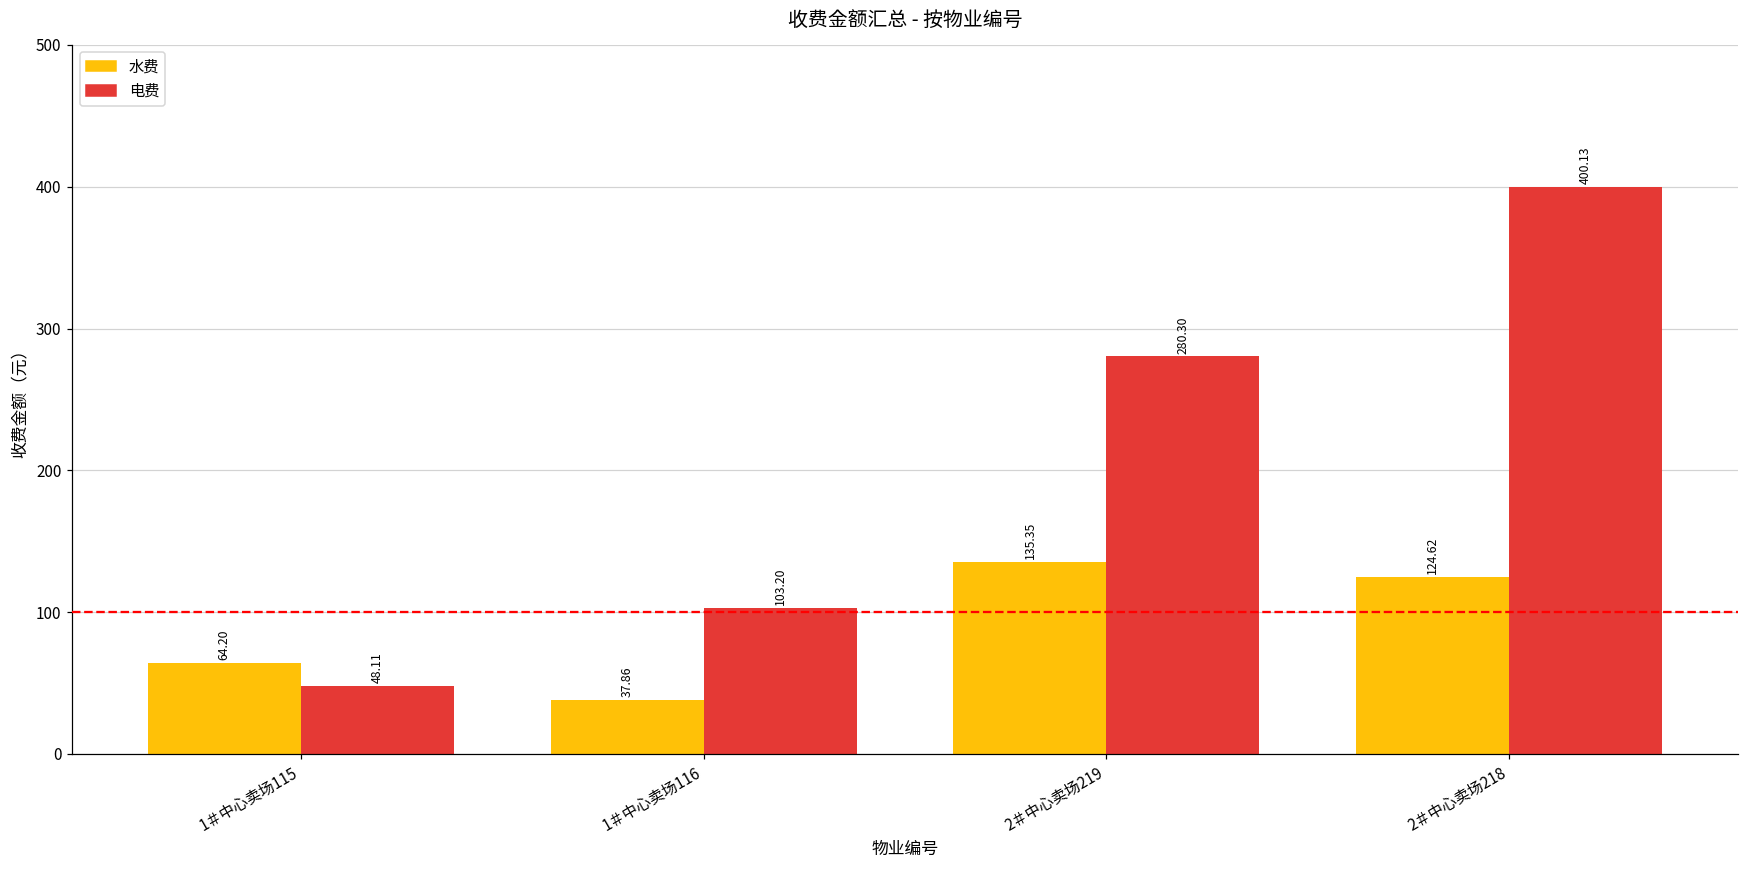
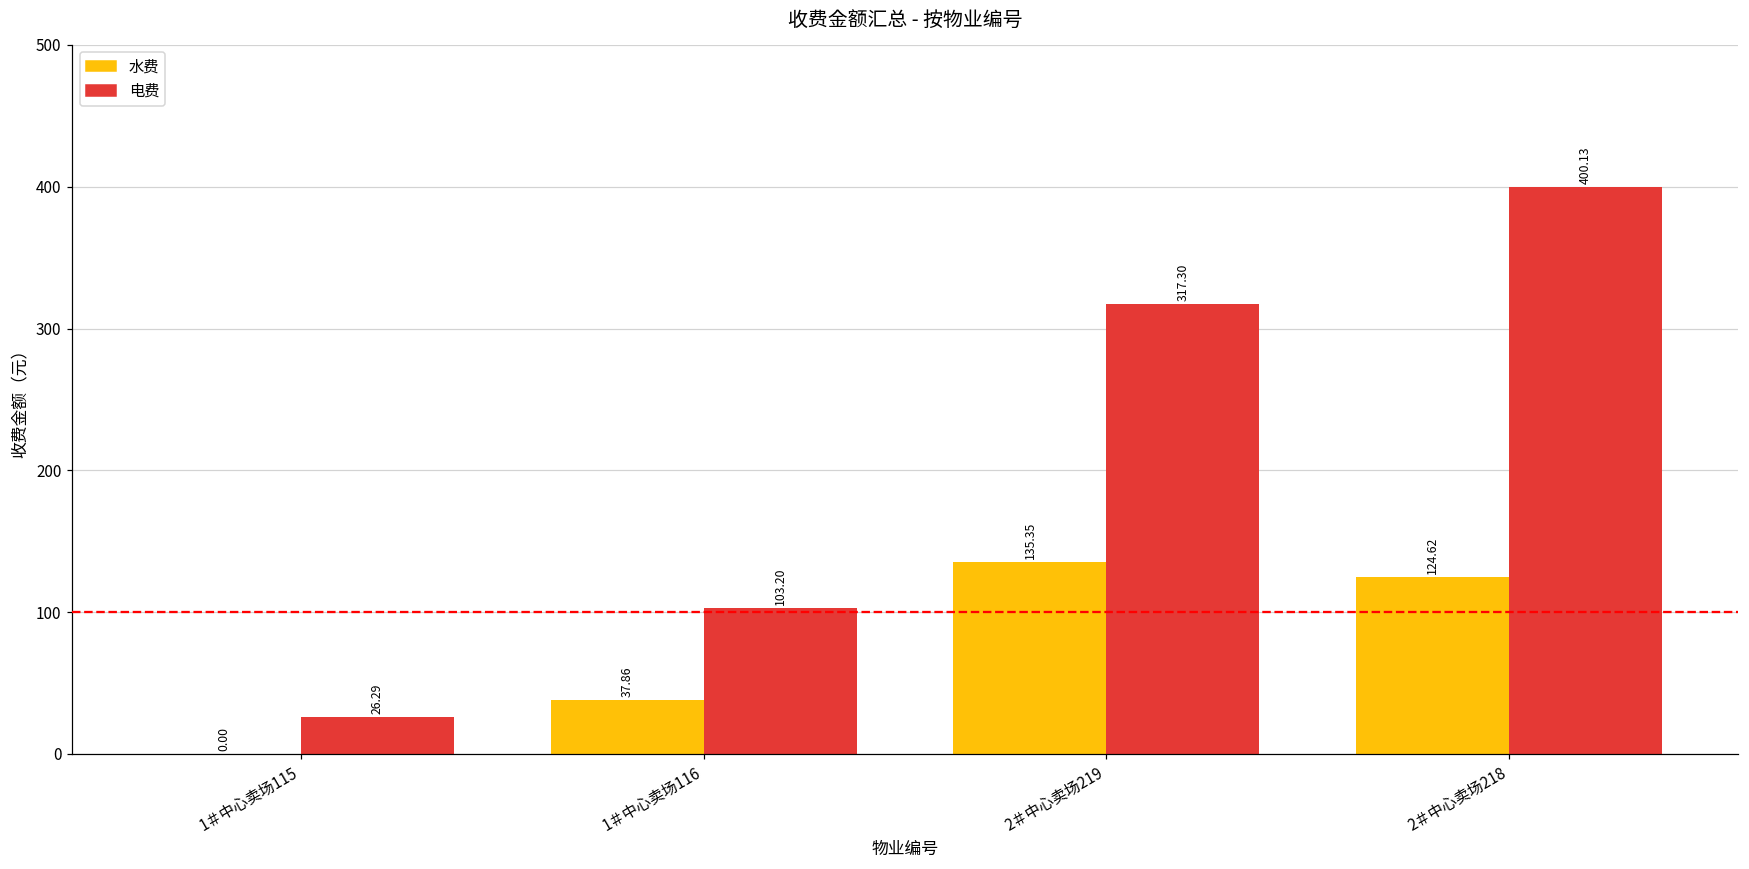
  {
    "水费": {
-     "1＃中心卖场115": 64.20,
+     "1＃中心卖场115": 0.00,
      "1＃中心卖场116": 37.86,
      "2＃中心卖场219": 135.35,
      "2＃中心卖场218": 124.62
    },
    "电费": {
-     "1＃中心卖场115": 48.11,
+     "1＃中心卖场115": 26.29,
      "1＃中心卖场116": 103.20,
-     "2＃中心卖场219": 280.30,
+     "2＃中心卖场219": 317.30,
      "2＃中心卖场218": 400.13
    }
  }
